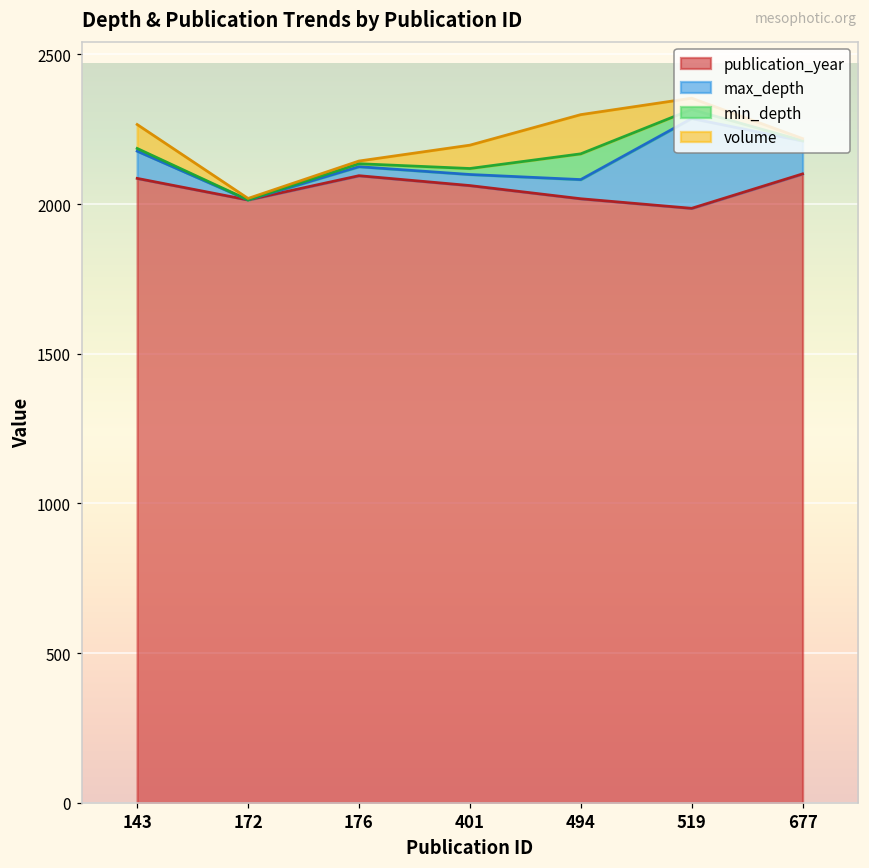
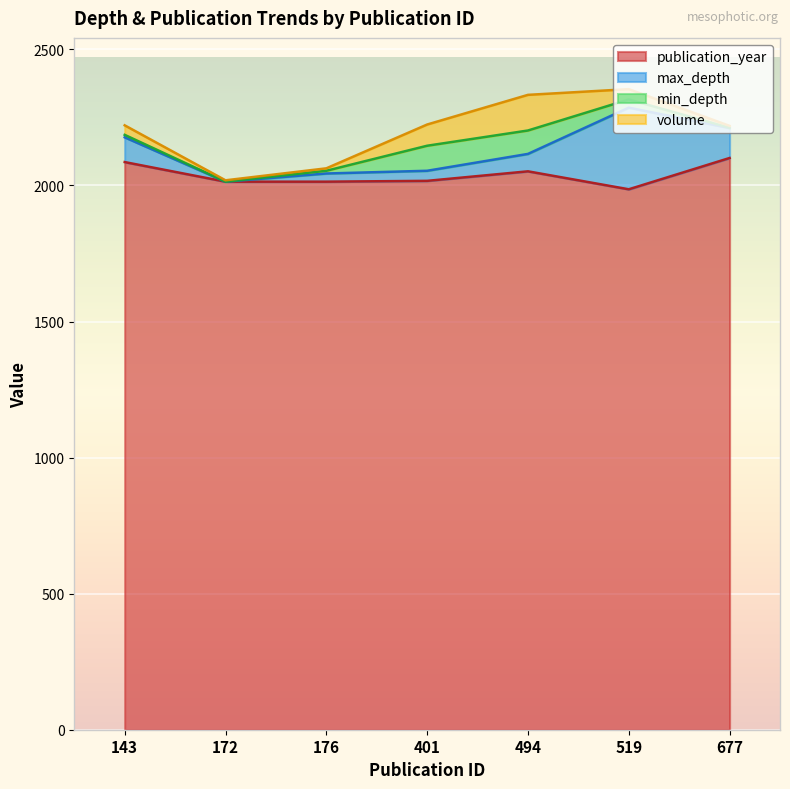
  {
    "publication_year": {
      "143": 2090,
-     "176": 2100,
-     "401": 2060,
-     "494": 2020,
+     "176": 2010,
+     "401": 2020,
+     "494": 2050,
      "519": 1990,
      "677": 2100
    },
    "max_depth": {
      "176": 30,
      "401": 40,
      "494": 60
    },
    "min_depth": {
-     "401": 20,
+     "401": 90,
      "494": 90
    },
    "volume": {
-     "143": 80,
+     "143": 40,
      "401": 80,
      "494": 130
    }
  }
